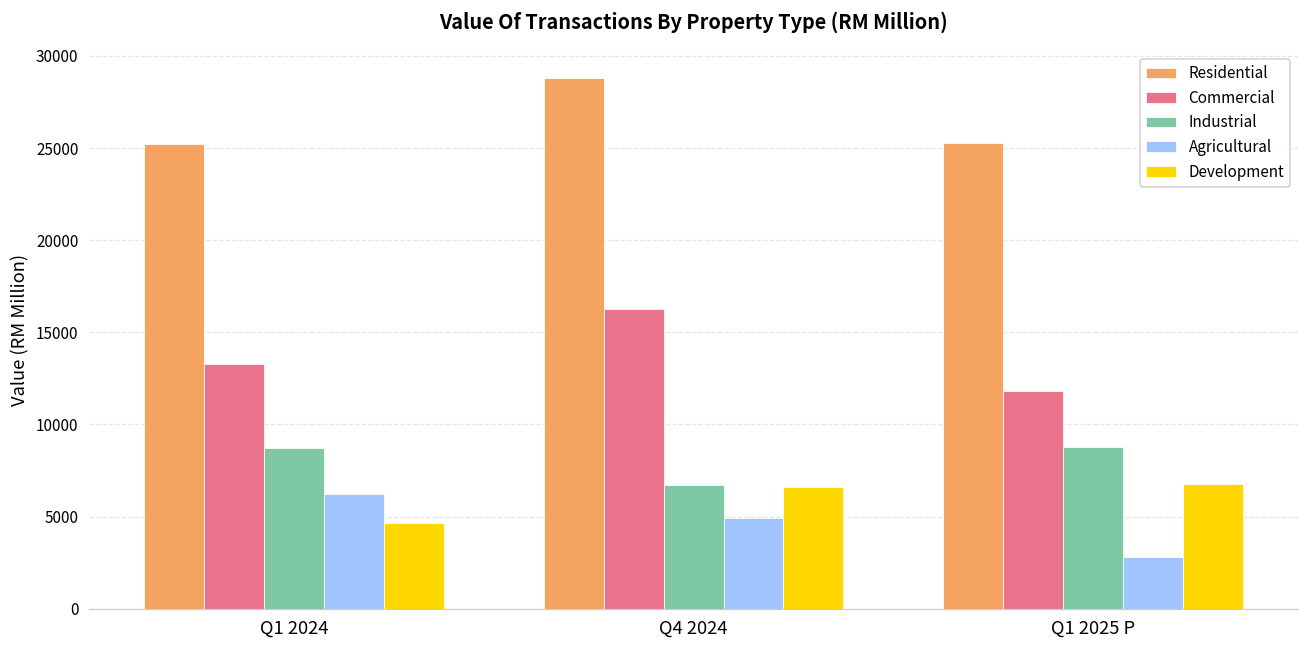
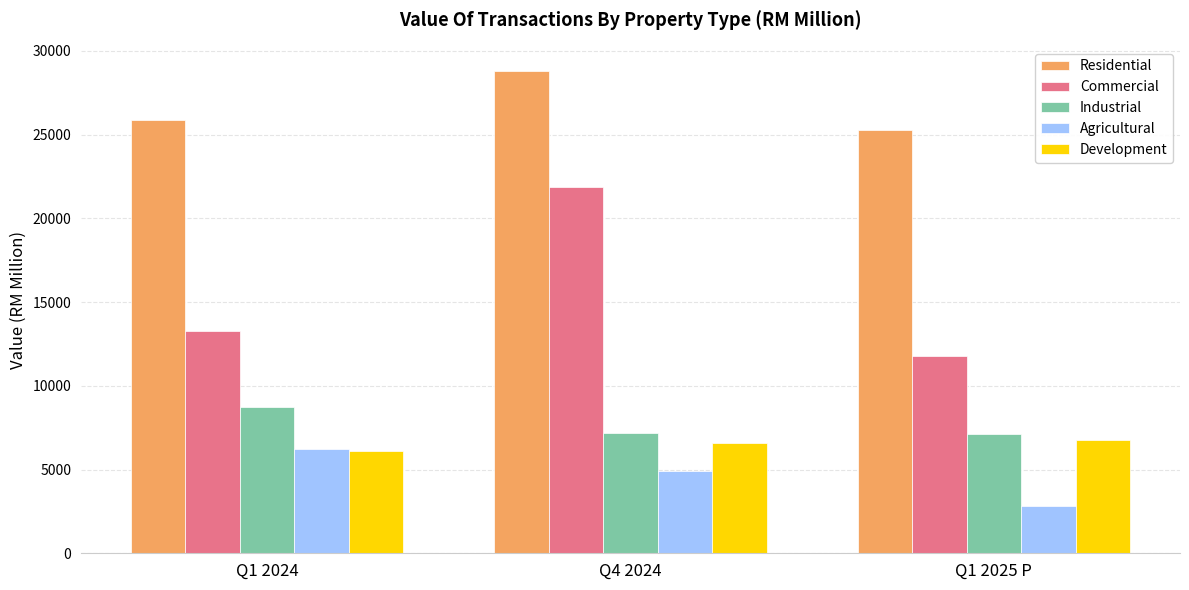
  {
    "Residential": {
-     "Q1 2024": 25200,
+     "Q1 2024": 25900,
      "Q4 2024": 28800,
      "Q1 2025 P": 25300
    },
    "Commercial": {
      "Q1 2024": 13300,
-     "Q4 2024": 16300,
+     "Q4 2024": 21900,
      "Q1 2025 P": 11800
    },
    "Industrial": {
      "Q1 2024": 8700,
-     "Q4 2024": 6700,
-     "Q1 2025 P": 8800
+     "Q4 2024": 7200,
+     "Q1 2025 P": 7100
    },
    "Agricultural": {
      "Q1 2024": 6200,
      "Q4 2024": 4900,
      "Q1 2025 P": 2800
    },
    "Development": {
-     "Q1 2024": 4700,
+     "Q1 2024": 6100,
      "Q4 2024": 6600,
      "Q1 2025 P": 6800
    }
  }
